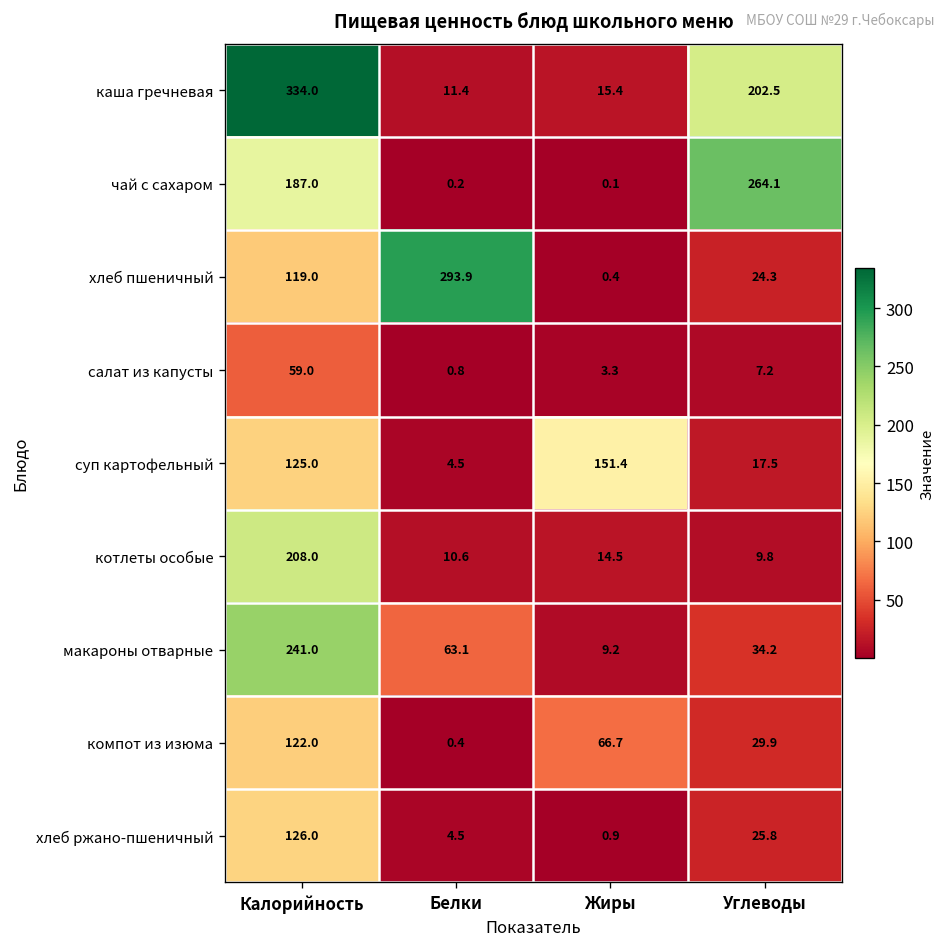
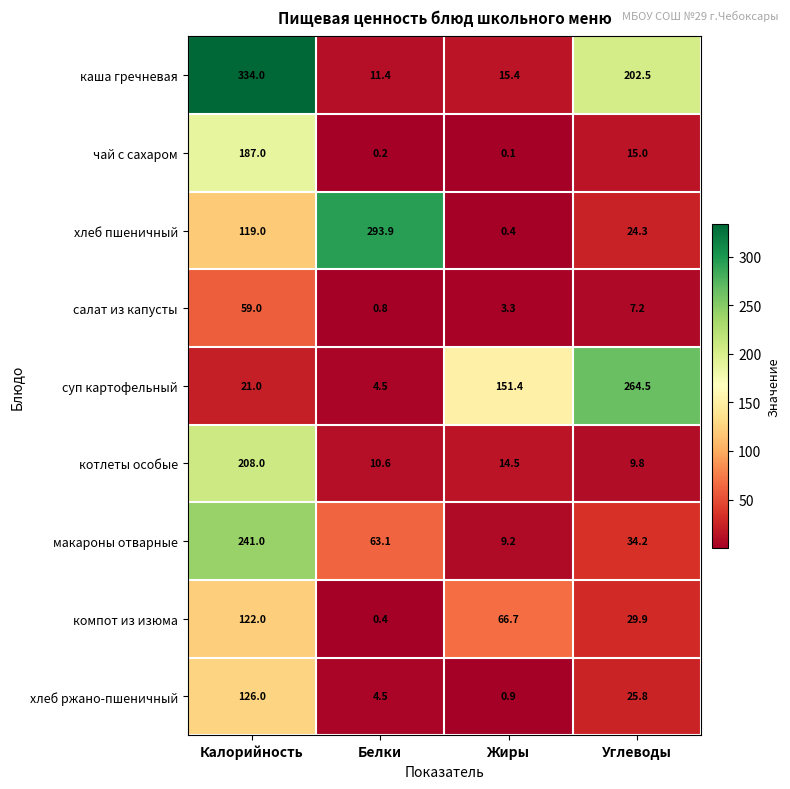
  {
    "каша гречневая": {
      "Калорийность": 334.0,
      "Белки": 11.4,
      "Жиры": 15.4,
      "Углеводы": 202.5
    },
    "чай с сахаром": {
      "Калорийность": 187.0,
      "Белки": 0.2,
      "Жиры": 0.1,
-     "Углеводы": 264.1
+     "Углеводы": 15.0
    },
    "хлеб пшеничный": {
      "Калорийность": 119.0,
      "Белки": 293.9,
      "Жиры": 0.4,
      "Углеводы": 24.3
    },
    "салат из капусты": {
      "Калорийность": 59.0,
      "Белки": 0.8,
      "Жиры": 3.3,
      "Углеводы": 7.2
    },
    "суп картофельный": {
-     "Калорийность": 125.0,
+     "Калорийность": 21.0,
      "Белки": 4.5,
      "Жиры": 151.4,
-     "Углеводы": 17.5
+     "Углеводы": 264.5
    },
    "котлеты особые": {
      "Калорийность": 208.0,
      "Белки": 10.6,
      "Жиры": 14.5,
      "Углеводы": 9.8
    },
    "макароны отварные": {
      "Калорийность": 241.0,
      "Белки": 63.1,
      "Жиры": 9.2,
      "Углеводы": 34.2
    },
    "компот из изюма": {
      "Калорийность": 122.0,
      "Белки": 0.4,
      "Жиры": 66.7,
      "Углеводы": 29.9
    },
    "хлеб ржано-пшеничный": {
      "Калорийность": 126.0,
      "Белки": 4.5,
      "Жиры": 0.9,
      "Углеводы": 25.8
    }
  }
